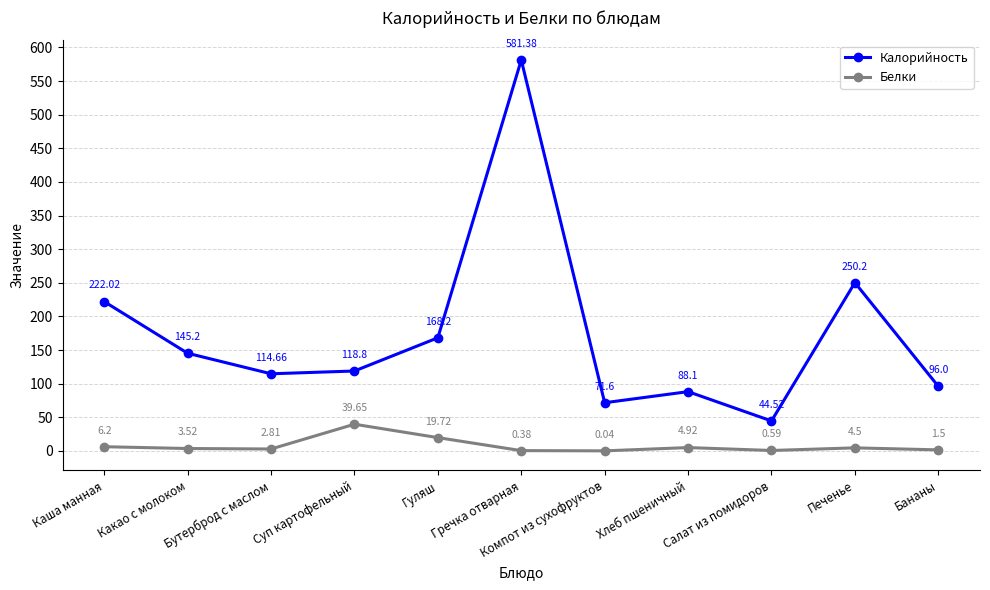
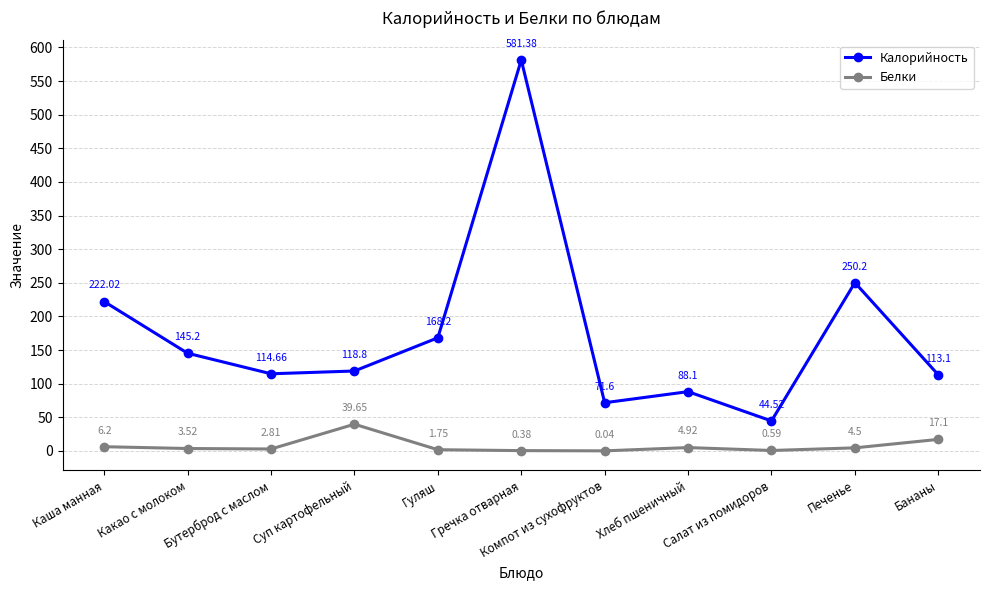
  {
    "Калорийность": {
      "Каша манная": 222.02,
      "Какао с молоком": 145.2,
      "Бутерброд с маслом": 114.66,
      "Суп картофельный": 118.8,
      "Гуляш": 168.2,
      "Гречка отварная": 581.38,
      "Компот из сухофруктов": 71.6,
      "Хлеб пшеничный": 88.1,
      "Салат из помидоров": 44.52,
      "Печенье": 250.2,
-     "Бананы": 96.0
+     "Бананы": 113.1
    },
    "Белки": {
      "Каша манная": 6.2,
      "Какао с молоком": 3.52,
      "Бутерброд с маслом": 2.81,
      "Суп картофельный": 39.65,
-     "Гуляш": 19.72,
+     "Гуляш": 1.75,
      "Гречка отварная": 0.38,
      "Компот из сухофруктов": 0.04,
      "Хлеб пшеничный": 4.92,
      "Салат из помидоров": 0.59,
      "Печенье": 4.5,
-     "Бананы": 1.5
+     "Бананы": 17.1
    }
  }
